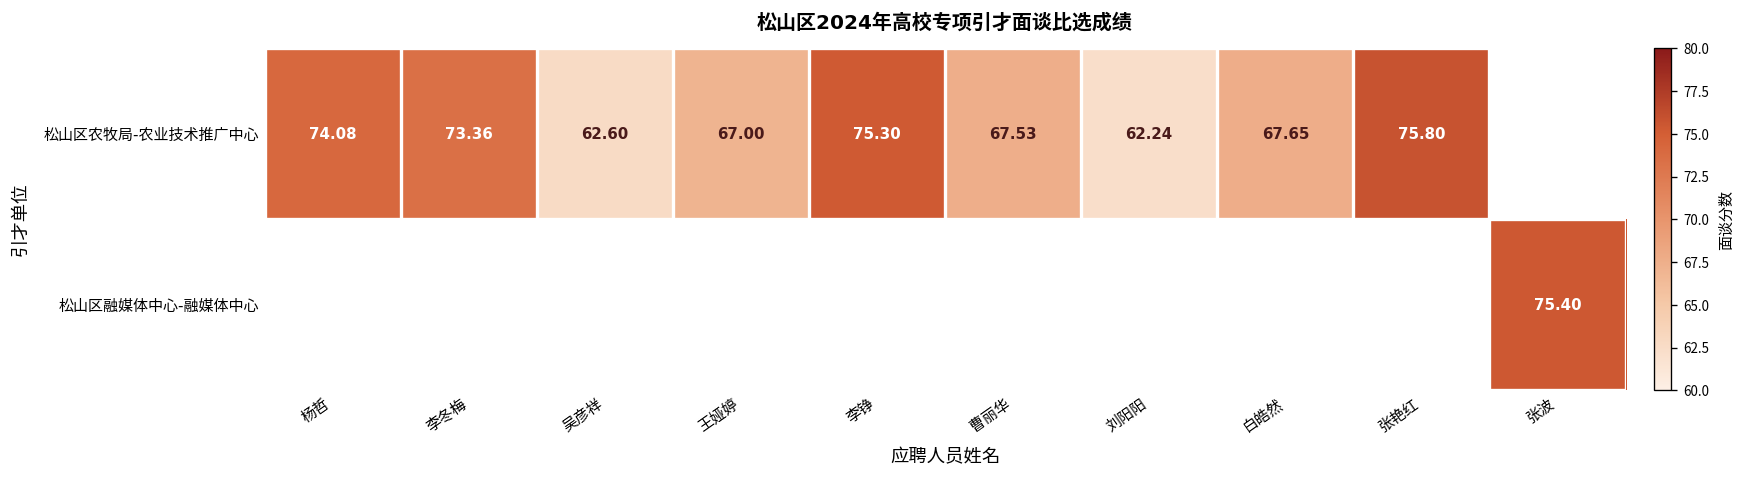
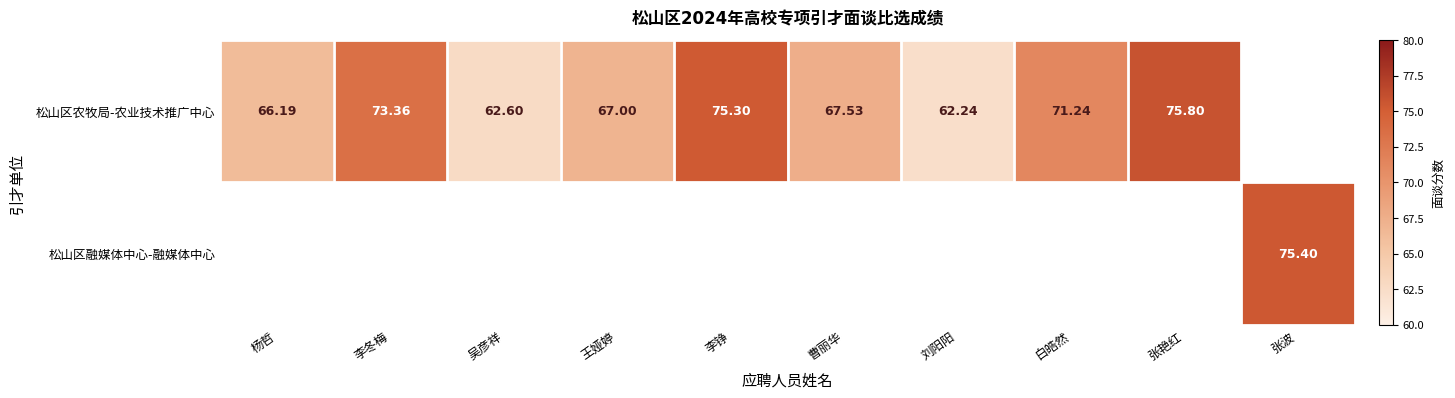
  {
    "松山区农牧局-农业技术推广中心": {
-     "杨哲": 74.08,
+     "杨哲": 66.19,
      "李冬梅": 73.36,
      "吴彦祥": 62.60,
      "王娅婷": 67.00,
      "李铮": 75.30,
      "曹丽华": 67.53,
      "刘阳阳": 62.24,
-     "白皓然": 67.65,
+     "白皓然": 71.24,
      "张艳红": 75.80
    },
    "松山区融媒体中心-融媒体中心": {
      "张波": 75.40
    }
  }
